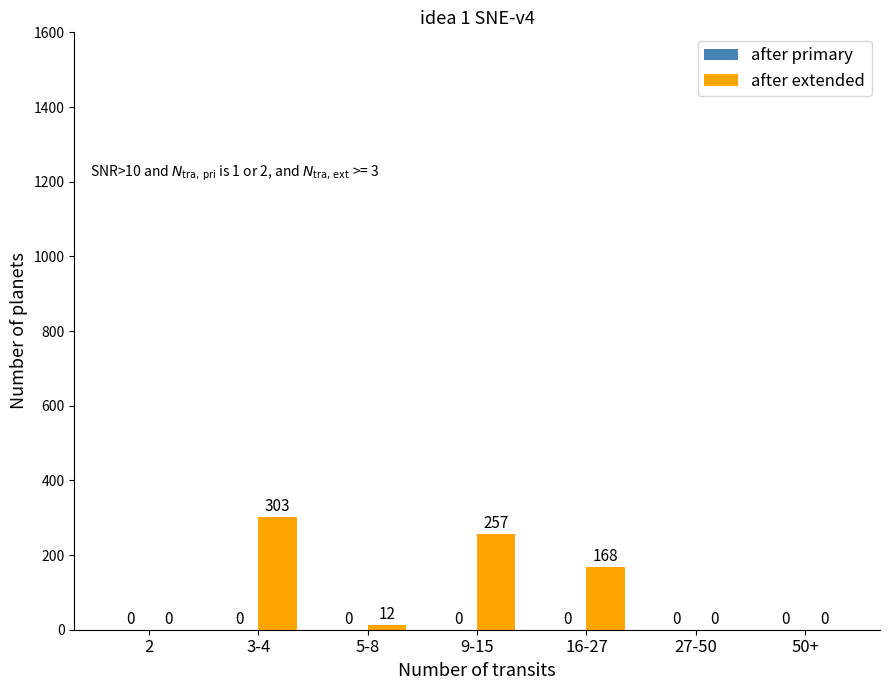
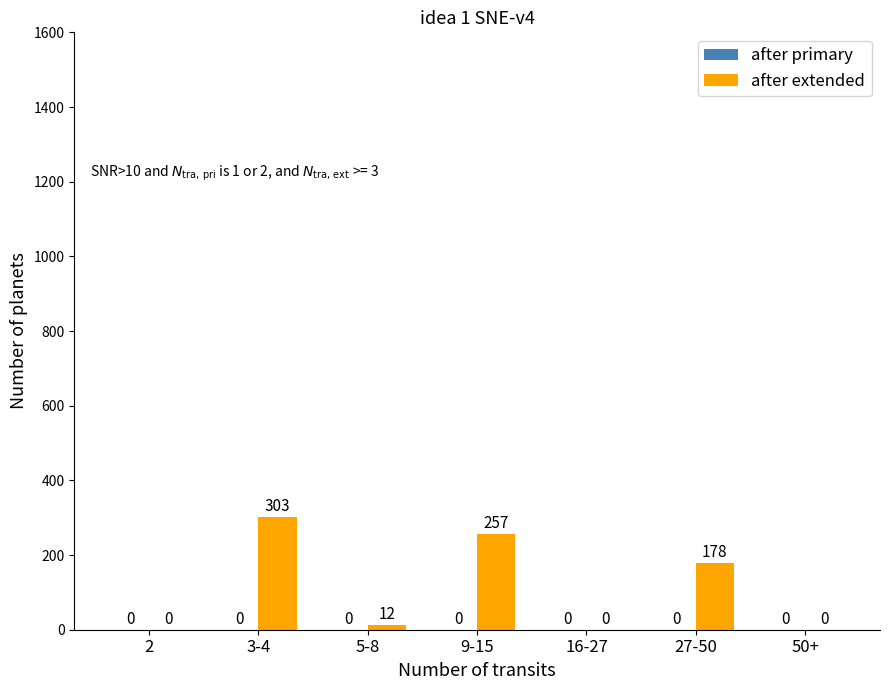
  {
    "after primary": {
      "2": 0,
      "3-4": 0,
      "5-8": 0,
      "9-15": 0,
      "16-27": 0,
      "27-50": 0,
      "50+": 0
    },
    "after extended": {
      "2": 0,
      "3-4": 303,
      "5-8": 12,
      "9-15": 257,
-     "16-27": 168,
-     "27-50": 0,
+     "16-27": 0,
+     "27-50": 178,
      "50+": 0
    }
  }
